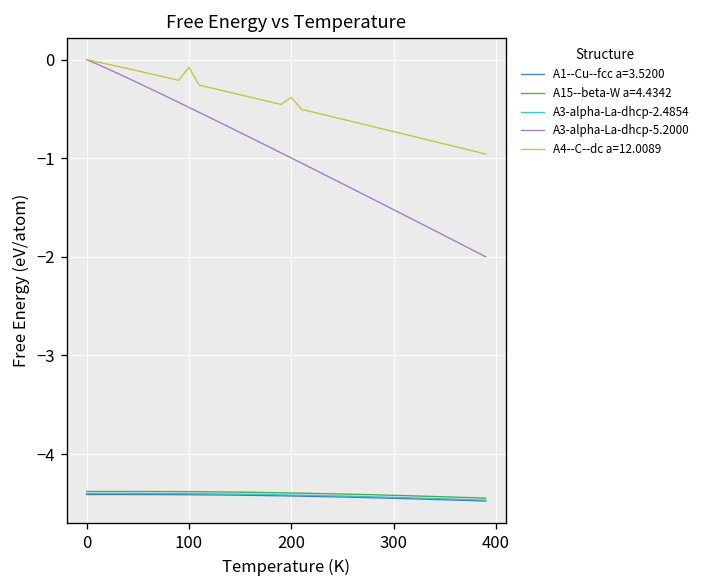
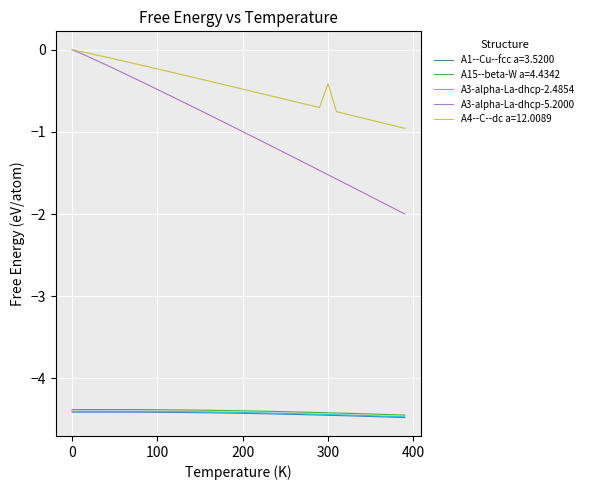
  {
    "A3-alpha-La-dhcp-5.2000": {
      "100": -0.5,
      "200": -1.0,
      "300": -1.5
    },
    "A4--C--dc a=12.0089": {
-     "100": -0.1,
-     "200": -0.4,
-     "300": -0.7
+     "100": -0.2,
+     "200": -0.5,
+     "300": -0.4
    }
  }
